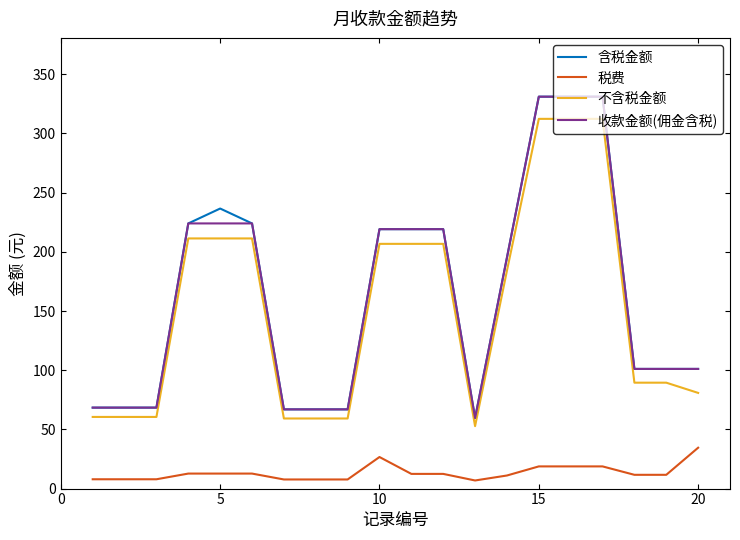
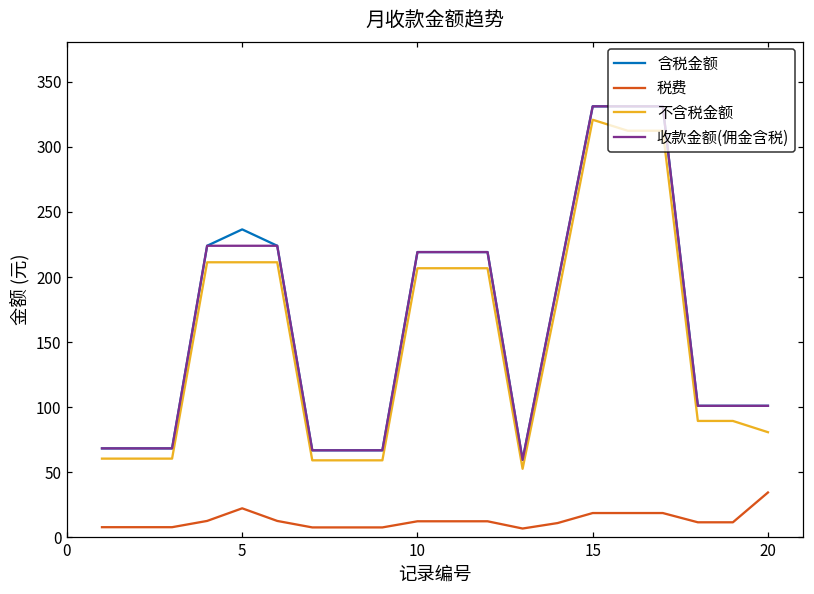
  {
    "含税金额": {
      "5": 237
    },
    "税费": {
-     "5": 13,
-     "10": 27,
+     "5": 22,
+     "10": 12,
      "15": 19,
      "20": 35
    },
    "不含税金额": {
      "5": 211,
      "10": 207,
-     "15": 312,
+     "15": 321,
      "20": 81
    },
    "收款金额(佣金含税)": {
      "5": 224
    }
  }
